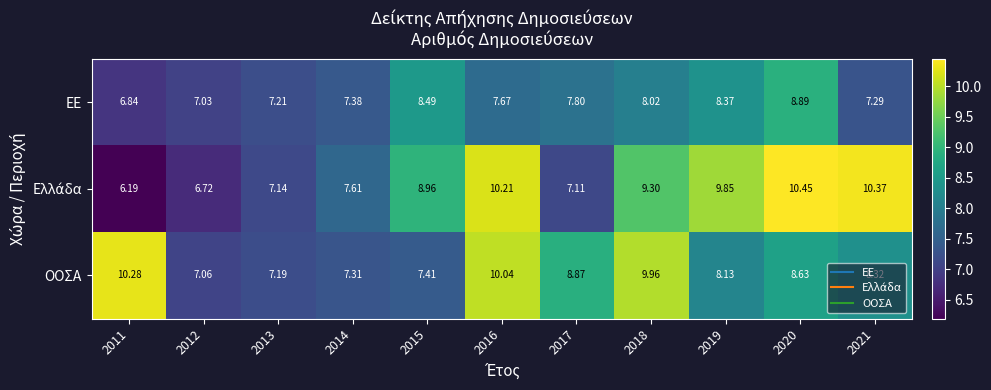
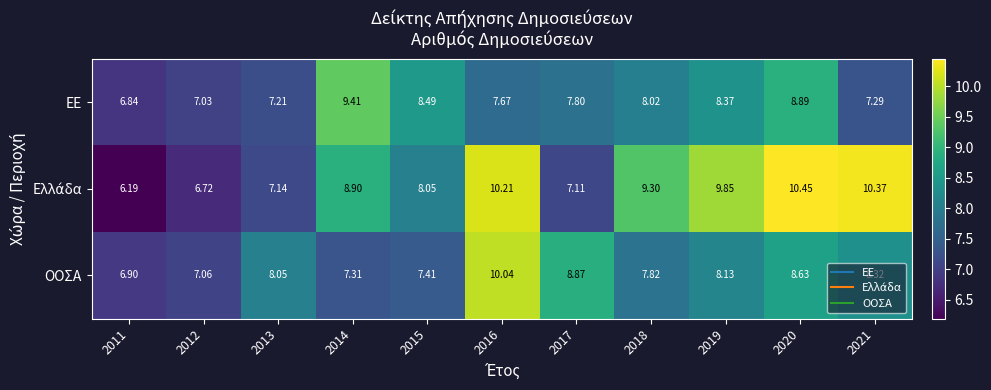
  {
    "ΕΕ": {
      "2011": 6.84,
      "2012": 7.03,
      "2013": 7.21,
-     "2014": 7.38,
+     "2014": 9.41,
      "2015": 8.49,
      "2016": 7.67,
      "2017": 7.80,
      "2018": 8.02,
      "2019": 8.37,
      "2020": 8.89,
      "2021": 7.29
    },
    "Ελλάδα": {
      "2011": 6.19,
      "2012": 6.72,
      "2013": 7.14,
-     "2014": 7.61,
-     "2015": 8.96,
+     "2014": 8.90,
+     "2015": 8.05,
      "2016": 10.21,
      "2017": 7.11,
      "2018": 9.30,
      "2019": 9.85,
      "2020": 10.45,
      "2021": 10.37
    },
    "ΟΟΣΑ": {
-     "2011": 10.28,
+     "2011": 6.90,
      "2012": 7.06,
-     "2013": 7.19,
+     "2013": 8.05,
      "2014": 7.31,
      "2015": 7.41,
      "2016": 10.04,
      "2017": 8.87,
-     "2018": 9.96,
+     "2018": 7.82,
      "2019": 8.13,
      "2020": 8.63
    }
  }
